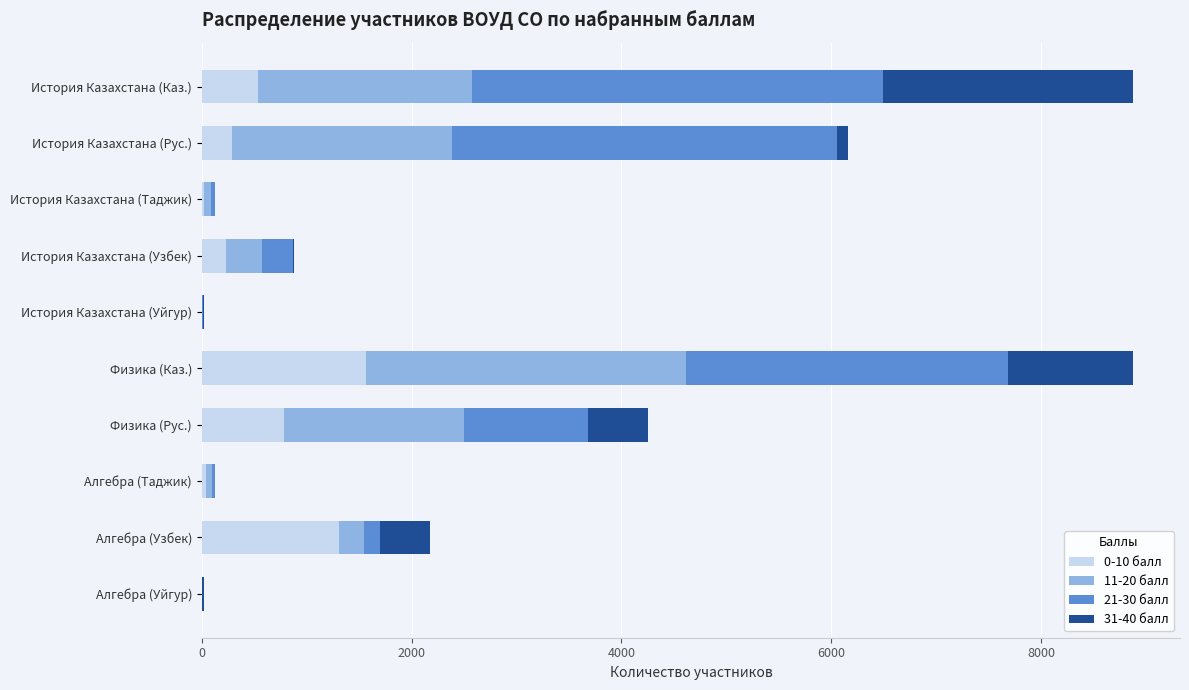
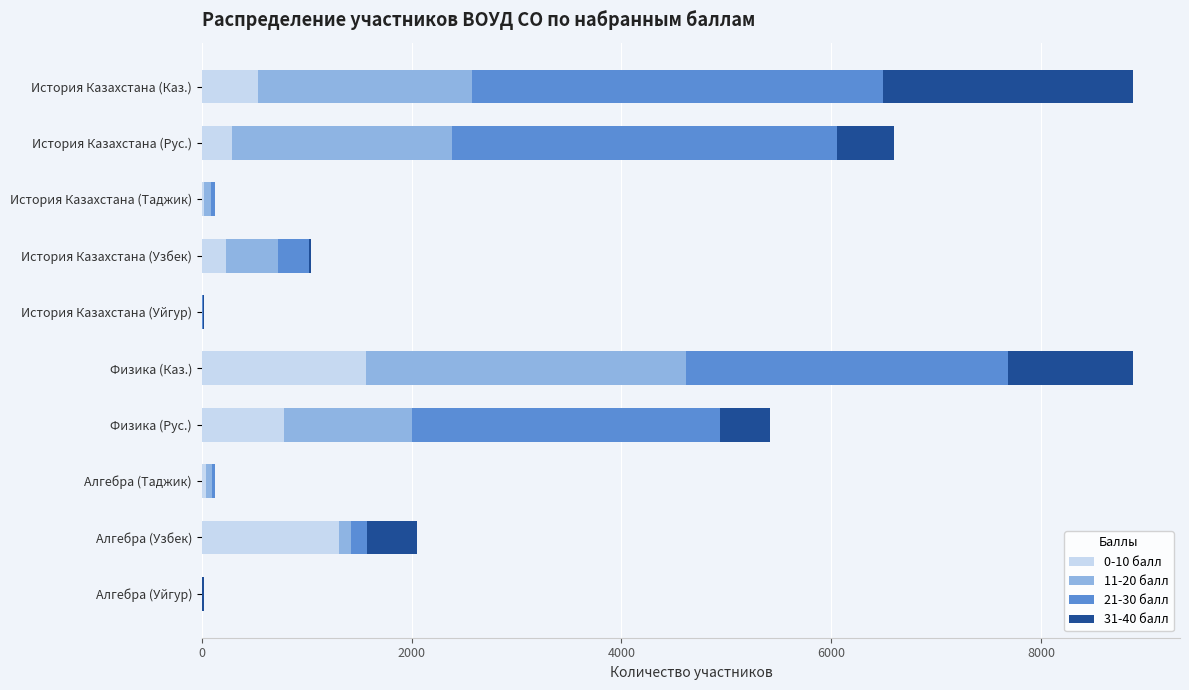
  {
    "0-10 балл": {
      "История Казахстана (Каз.)": 540,
      "История Казахстана (Рус.)": 280,
      "История Казахстана (Узбек)": 230,
      "История Казахстана (Уйгур)": 0,
      "Физика (Каз.)": 1570,
      "Физика (Рус.)": 790,
      "Алгебра (Таджик)": 40,
      "Алгебра (Узбек)": 1300,
      "Алгебра (Уйгур)": 0
    },
    "11-20 балл": {
      "История Казахстана (Каз.)": 2040,
      "История Казахстана (Рус.)": 2100,
      "История Казахстана (Таджик)": 70,
-     "История Казахстана (Узбек)": 340,
+     "История Казахстана (Узбек)": 500,
      "История Казахстана (Уйгур)": 0,
      "Физика (Каз.)": 3050,
-     "Физика (Рус.)": 1710,
+     "Физика (Рус.)": 1220,
      "Алгебра (Таджик)": 60,
-     "Алгебра (Узбек)": 240,
+     "Алгебра (Узбек)": 120,
      "Алгебра (Уйгур)": 0
    },
    "21-30 балл": {
      "История Казахстана (Каз.)": 3910,
      "История Казахстана (Рус.)": 3670,
      "История Казахстана (Таджик)": 40,
      "История Казахстана (Узбек)": 290,
      "Физика (Каз.)": 3070,
-     "Физика (Рус.)": 1190,
+     "Физика (Рус.)": 2940,
      "Алгебра (Узбек)": 160
    },
    "31-40 балл": {
      "История Казахстана (Каз.)": 2390,
-     "История Казахстана (Рус.)": 100,
+     "История Казахстана (Рус.)": 540,
      "История Казахстана (Таджик)": 0,
      "Физика (Каз.)": 1190,
-     "Физика (Рус.)": 570,
+     "Физика (Рус.)": 480,
      "Алгебра (Узбек)": 480
    }
  }
